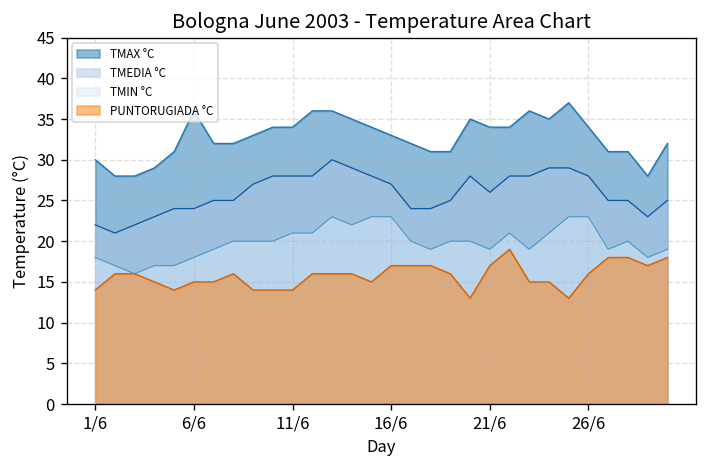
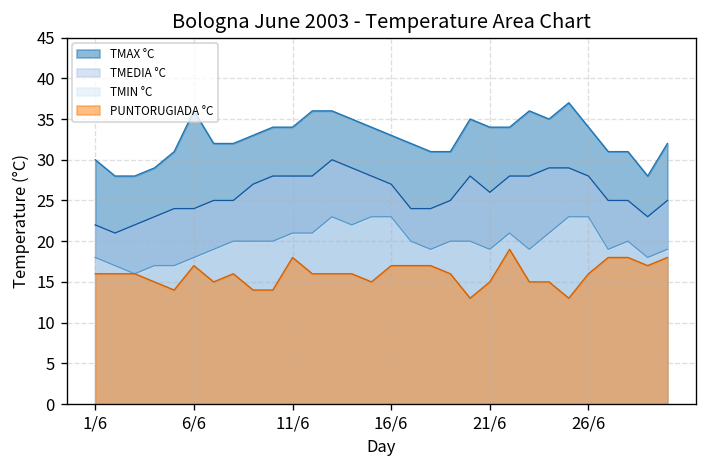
  {
    "TMAX °C": {
      "1/6": 30,
      "11/6": 34,
      "16/6": 33,
      "21/6": 34,
      "26/6": 34
    },
    "PUNTORUGIADA °C": {
-     "1/6": 14,
-     "6/6": 15,
-     "11/6": 14,
+     "1/6": 16,
+     "6/6": 17,
+     "11/6": 18,
      "16/6": 17,
-     "21/6": 17,
+     "21/6": 15,
      "26/6": 16
    }
  }
